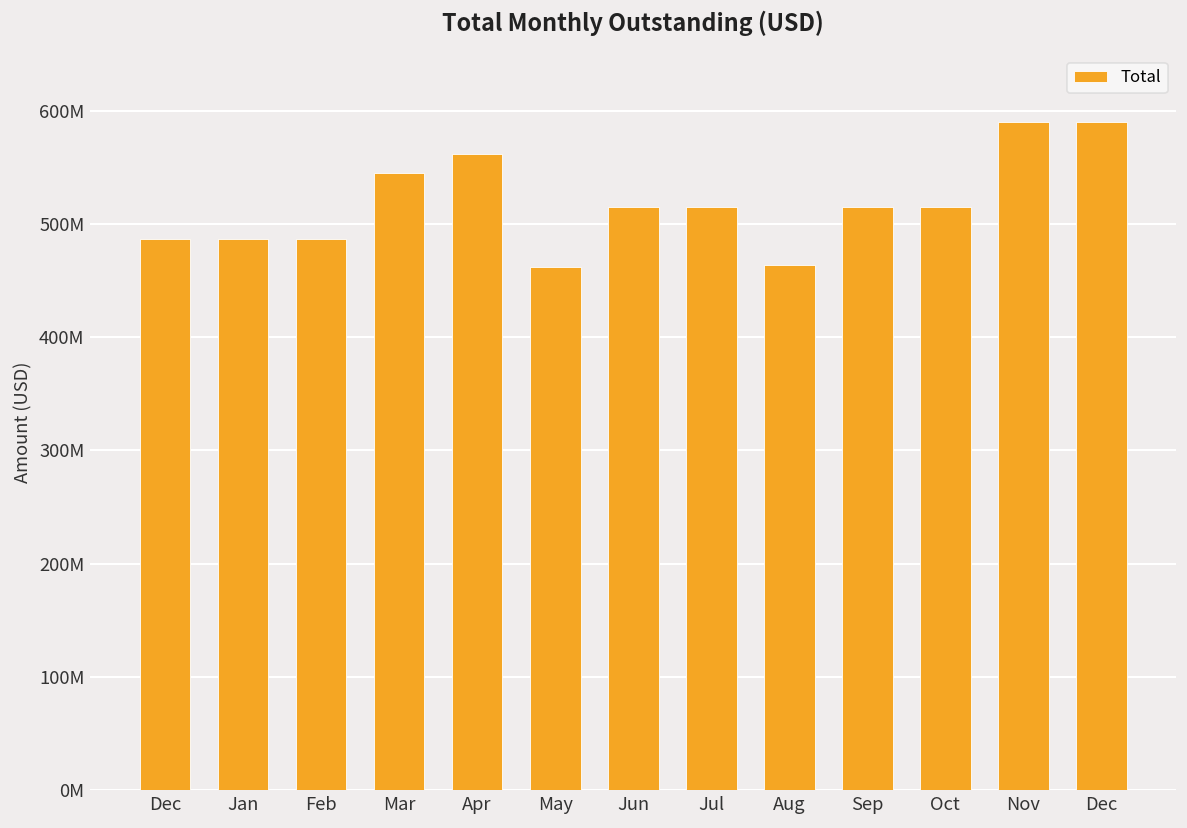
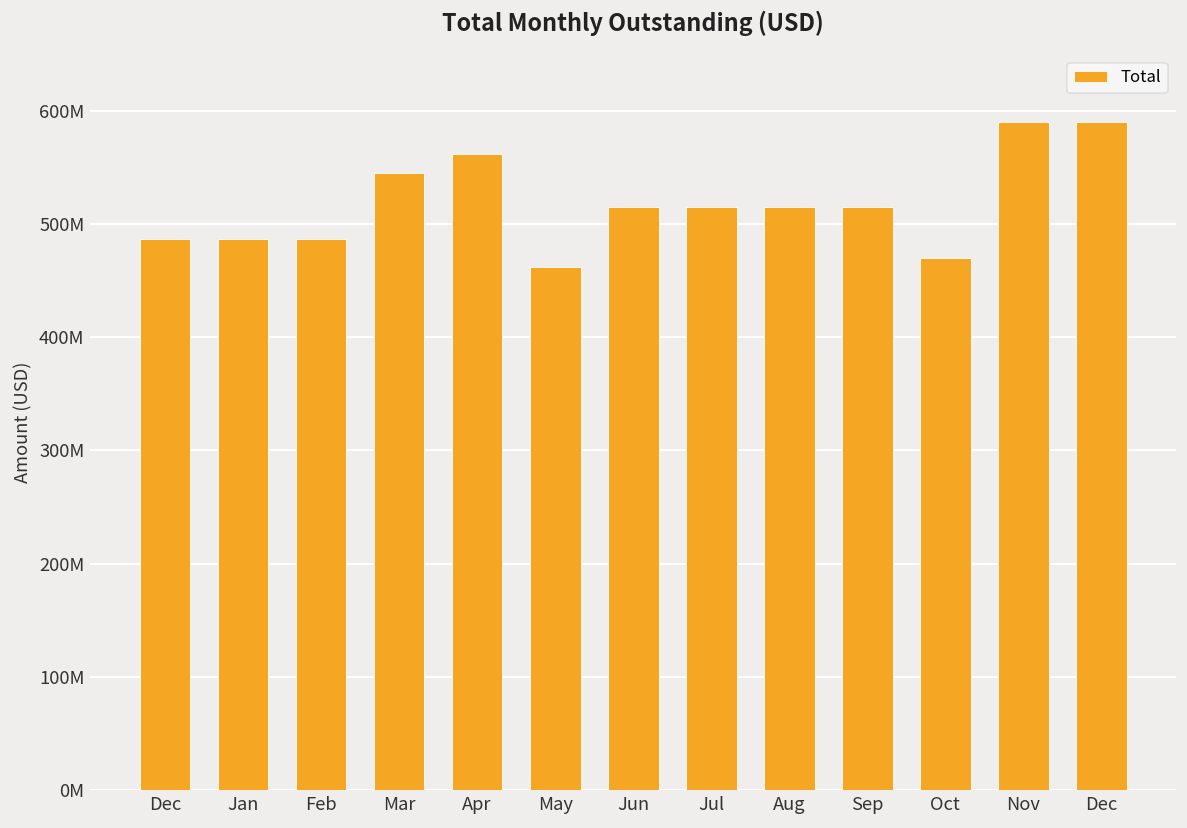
  {
    "Jan": 490000000,
    "Feb": 490000000,
    "Mar": 540000000,
    "Apr": 560000000,
    "May": 460000000,
    "Jun": 520000000,
    "Jul": 520000000,
-   "Aug": 460000000,
+   "Aug": 520000000,
    "Sep": 520000000,
-   "Oct": 520000000,
+   "Oct": 470000000,
    "Nov": 590000000
  }
